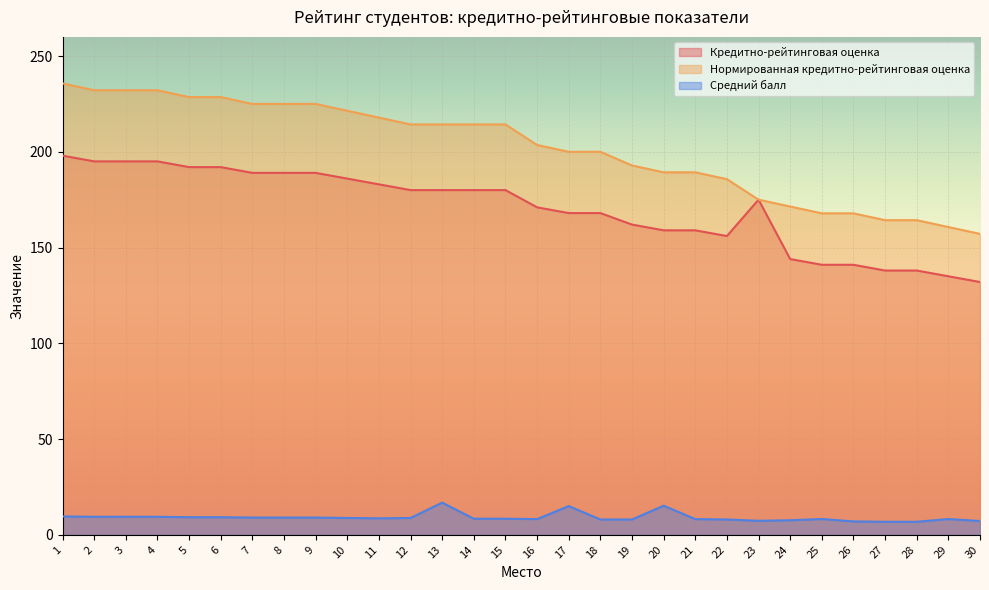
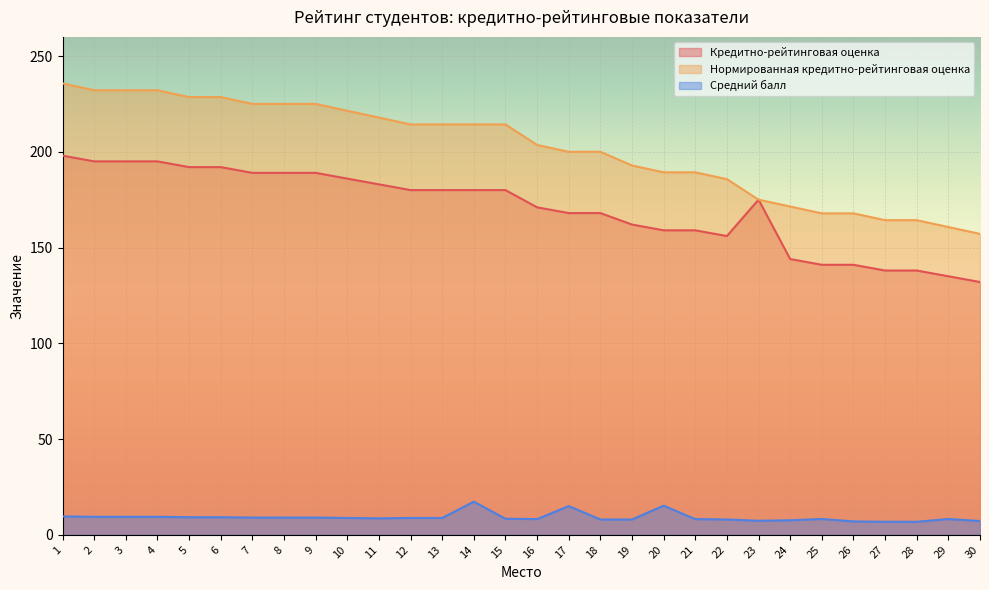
  {
    "Средний балл": {
      "1": 10,
      "2": 9,
      "3": 9,
      "4": 9,
      "5": 9,
      "6": 9,
      "7": 9,
      "8": 9,
      "9": 9,
      "10": 9,
      "11": 9,
      "12": 9,
-     "13": 17,
-     "14": 8,
+     "13": 9,
+     "14": 17,
      "15": 8,
      "16": 8,
      "17": 15,
      "18": 8,
      "19": 8,
      "20": 15,
      "21": 8,
      "22": 8,
      "23": 7,
      "24": 8,
      "25": 8,
      "26": 7,
      "27": 7,
      "28": 7,
      "29": 8,
      "30": 7
    }
  }
